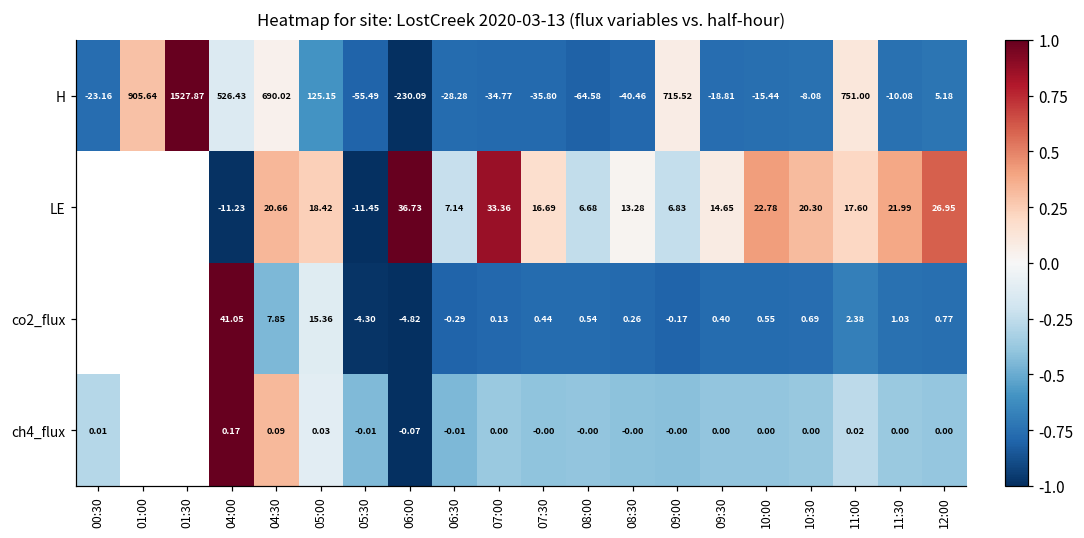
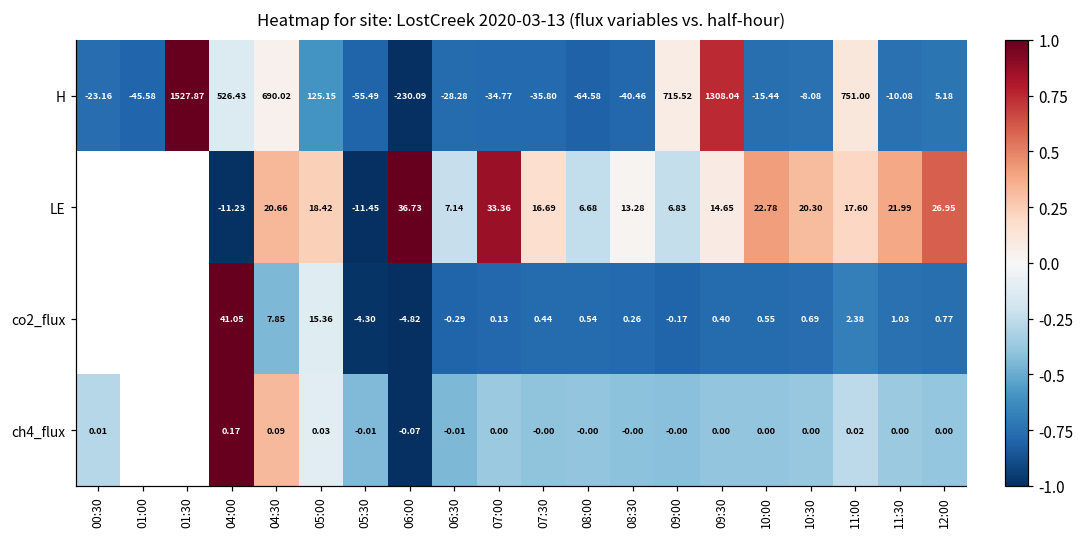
  {
    "H": {
      "00:30": -23.16,
-     "01:00": 905.64,
+     "01:00": -45.58,
      "01:30": 1527.87,
      "04:00": 526.43,
      "04:30": 690.02,
      "05:00": 125.15,
      "05:30": -55.49,
      "06:00": -230.09,
      "06:30": -28.28,
      "07:00": -34.77,
      "07:30": -35.80,
      "08:00": -64.58,
      "08:30": -40.46,
      "09:00": 715.52,
-     "09:30": -18.81,
+     "09:30": 1308.04,
      "10:00": -15.44,
      "10:30": -8.08,
      "11:00": 751.00,
      "11:30": -10.08,
      "12:00": 5.18
    },
    "LE": {
      "04:00": -11.23,
      "04:30": 20.66,
      "05:00": 18.42,
      "05:30": -11.45,
      "06:00": 36.73,
      "06:30": 7.14,
      "07:00": 33.36,
      "07:30": 16.69,
      "08:00": 6.68,
      "08:30": 13.28,
      "09:00": 6.83,
      "09:30": 14.65,
      "10:00": 22.78,
      "10:30": 20.30,
      "11:00": 17.60,
      "11:30": 21.99,
      "12:00": 26.95
    },
    "co2_flux": {
      "04:00": 41.05,
      "04:30": 7.85,
      "05:00": 15.36,
      "05:30": -4.30,
      "06:00": -4.82,
      "06:30": -0.29,
      "07:00": 0.13,
      "07:30": 0.44,
      "08:00": 0.54,
      "08:30": 0.26,
      "09:00": -0.17,
      "09:30": 0.40,
      "10:00": 0.55,
      "10:30": 0.69,
      "11:00": 2.38,
      "11:30": 1.03,
      "12:00": 0.77
    },
    "ch4_flux": {
      "00:30": 0.01,
      "04:00": 0.17,
      "04:30": 0.09,
      "05:00": 0.03,
      "05:30": -0.01,
      "06:00": -0.07,
      "06:30": -0.01,
      "07:00": 0.00,
      "07:30": -0.00,
      "08:00": -0.00,
      "08:30": -0.00,
      "09:00": -0.00,
      "09:30": 0.00,
      "10:00": 0.00,
      "10:30": 0.00,
      "11:00": 0.02,
      "11:30": 0.00,
      "12:00": 0.00
    }
  }
